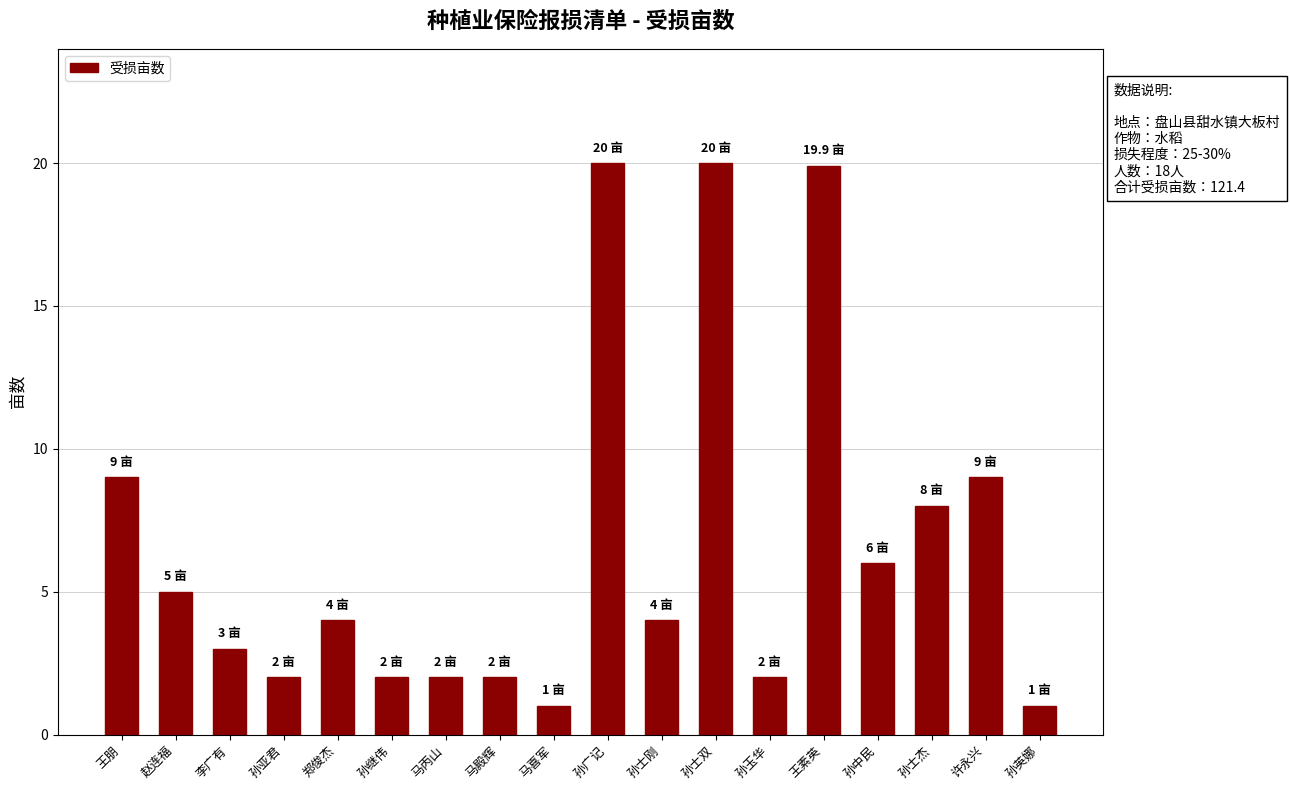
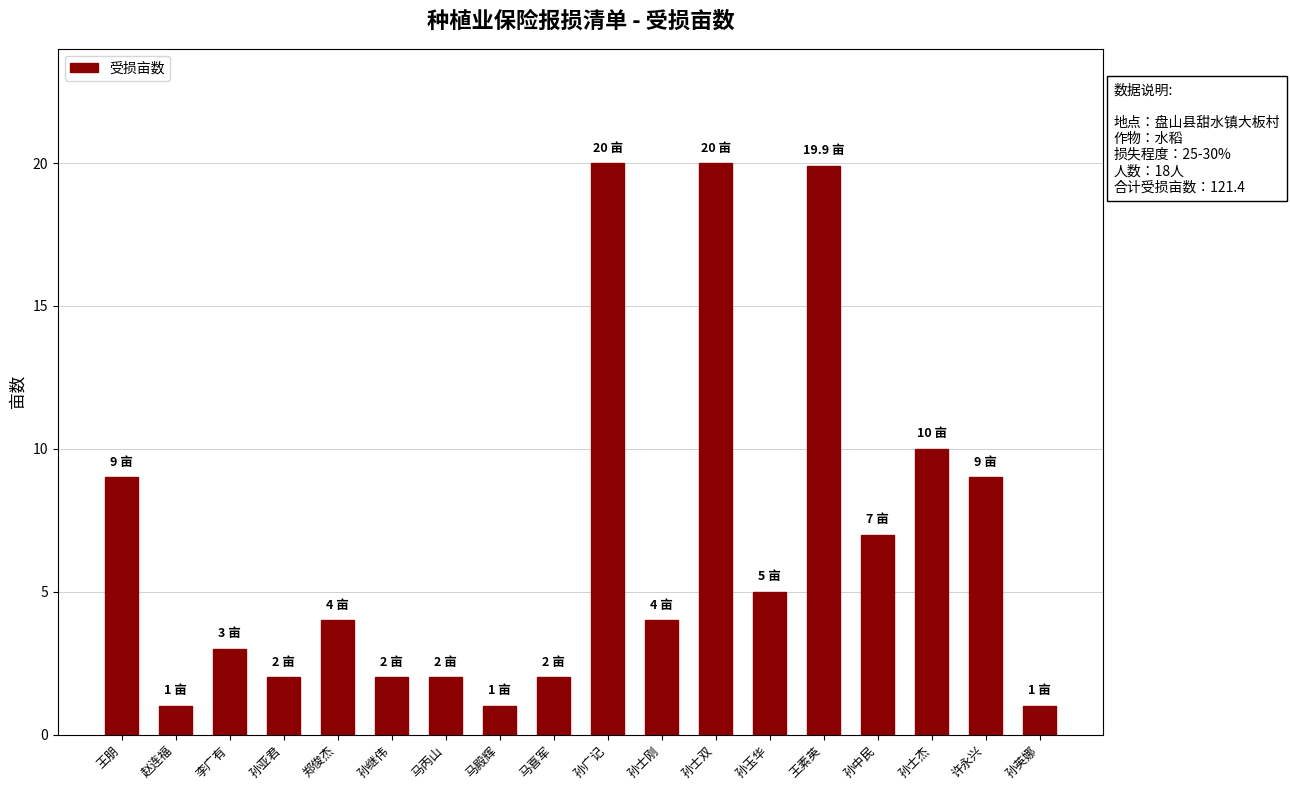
  {
    "王朋": 9,
-   "赵连福": 5,
+   "赵连福": 1,
    "李广有": 3,
    "孙亚君": 2,
    "郑俊杰": 4,
    "孙继伟": 2,
    "马丙山": 2,
-   "马殿辉": 2,
-   "马喜军": 1,
+   "马殿辉": 1,
+   "马喜军": 2,
    "孙广记": 20,
    "孙士刚": 4,
    "孙士双": 20,
-   "孙玉华": 2,
+   "孙玉华": 5,
    "王素英": 19.9,
-   "孙中民": 6,
-   "孙士杰": 8,
+   "孙中民": 7,
+   "孙士杰": 10,
    "许永兴": 9,
    "孙英娜": 1
  }
